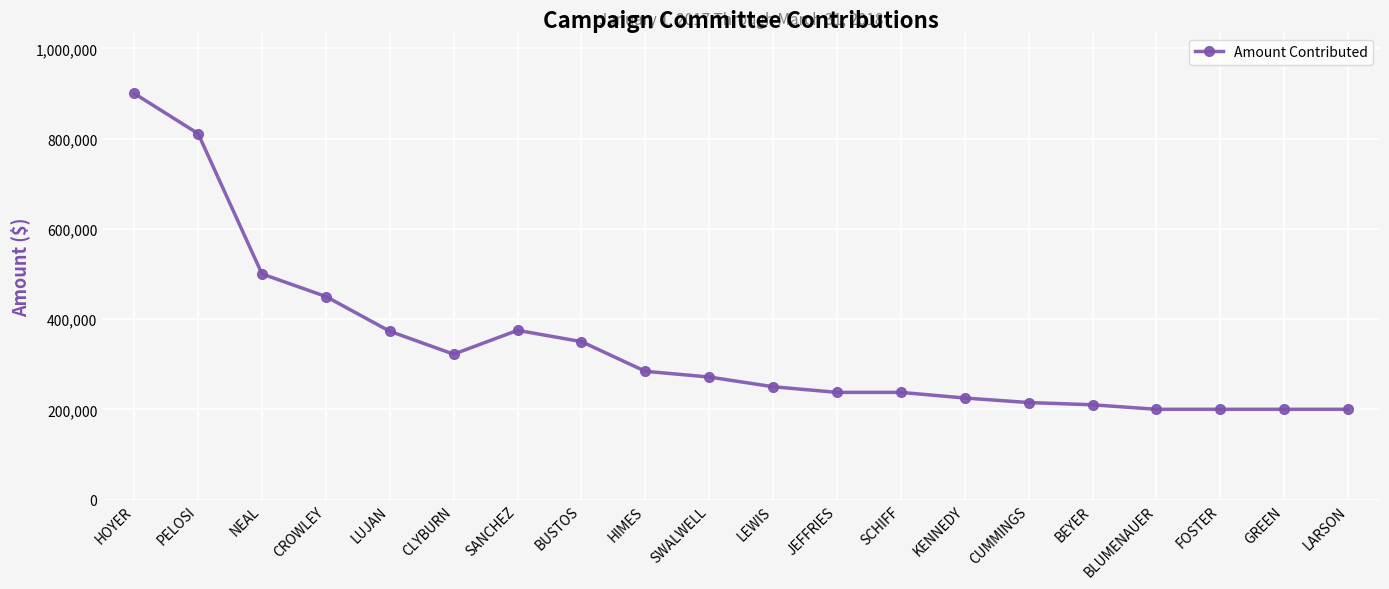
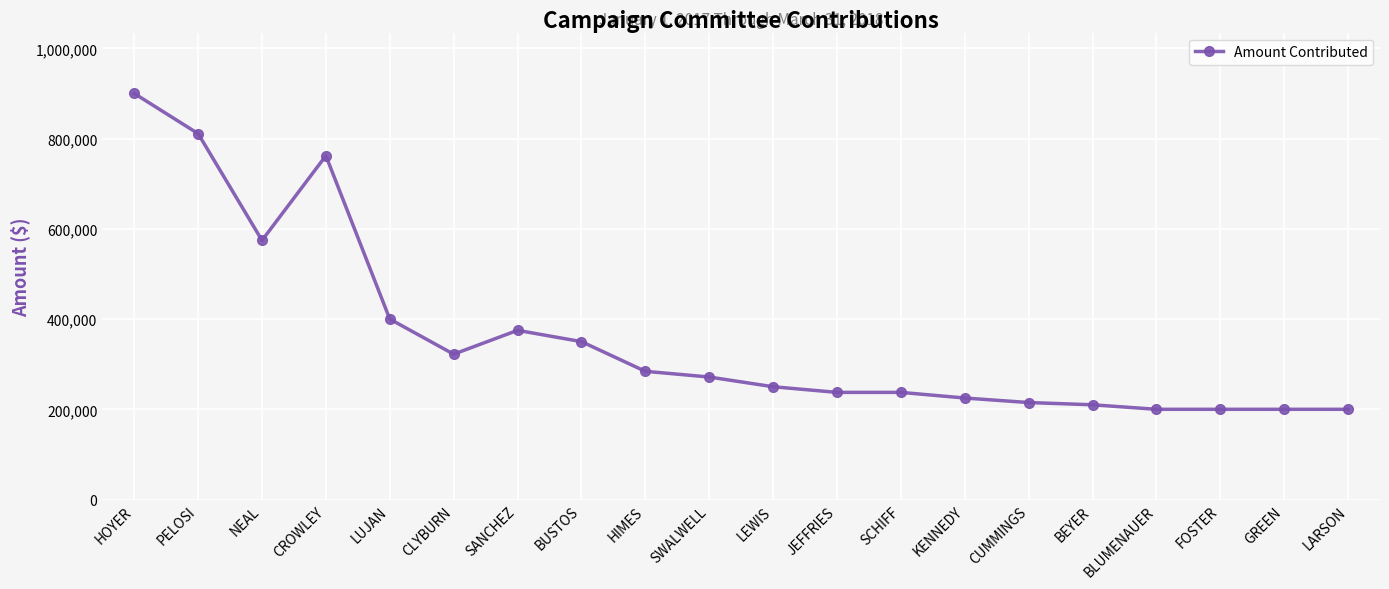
  {
    "HOYER": "900,000",
    "PELOSI": "810,000",
-   "NEAL": "500,000",
-   "CROWLEY": "450,000",
-   "LUJAN": "370,000",
+   "NEAL": "570,000",
+   "CROWLEY": "760,000",
+   "LUJAN": "400,000",
    "CLYBURN": "320,000",
    "SANCHEZ": "380,000",
    "BUSTOS": "350,000",
    "HIMES": "280,000",
    "SWALWELL": "270,000",
    "LEWIS": "250,000",
    "JEFFRIES": "240,000",
    "SCHIFF": "240,000",
    "KENNEDY": "230,000",
    "CUMMINGS": "220,000",
    "BEYER": "210,000",
    "BLUMENAUER": "200,000",
    "FOSTER": "200,000",
    "GREEN": "200,000",
    "LARSON": "200,000"
  }
